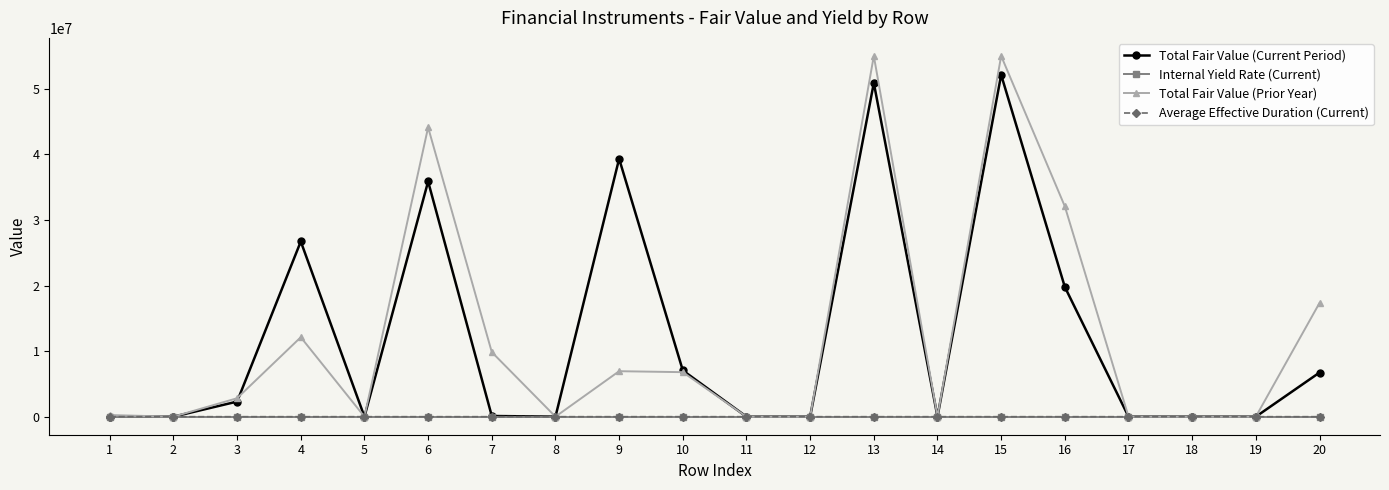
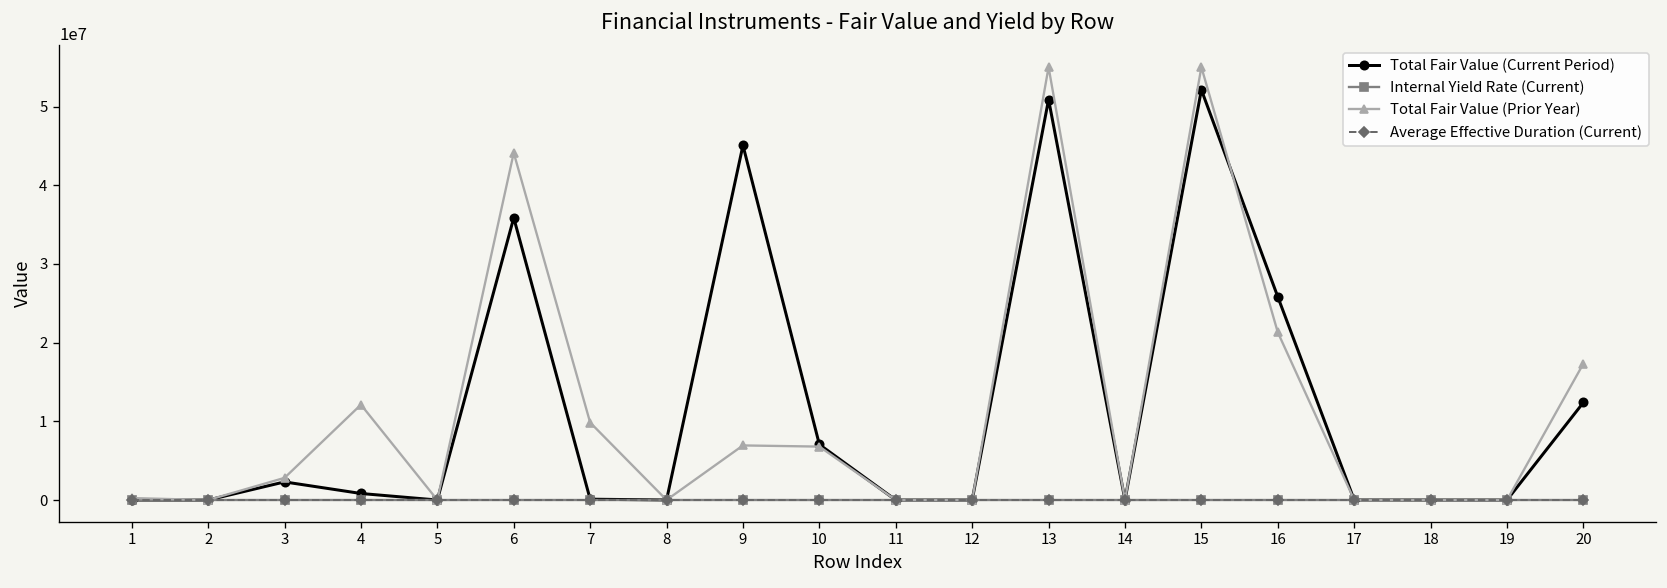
  {
    "Total Fair Value (Current Period)": {
      "3": 2000000,
-     "4": 27000000,
+     "4": 1000000,
      "6": 36000000,
-     "9": 39000000,
+     "9": 45000000,
      "13": 51000000,
      "15": 52000000,
-     "16": 20000000,
-     "20": 7000000
+     "16": 26000000,
+     "20": 12000000
    },
    "Average Effective Duration (Current)": {
      "3": 0,
      "4": 0,
      "6": 0,
      "9": 0,
      "10": 0,
      "13": 0,
      "15": 0,
      "16": 0,
      "20": 0
    },
    "Total Fair Value (Prior Year)": {
      "3": 3000000,
      "4": 12000000,
      "6": 44000000,
      "7": 10000000,
      "9": 7000000,
      "13": 55000000,
      "15": 55000000,
-     "16": 32000000,
+     "16": 21000000,
      "20": 17000000
    }
  }
